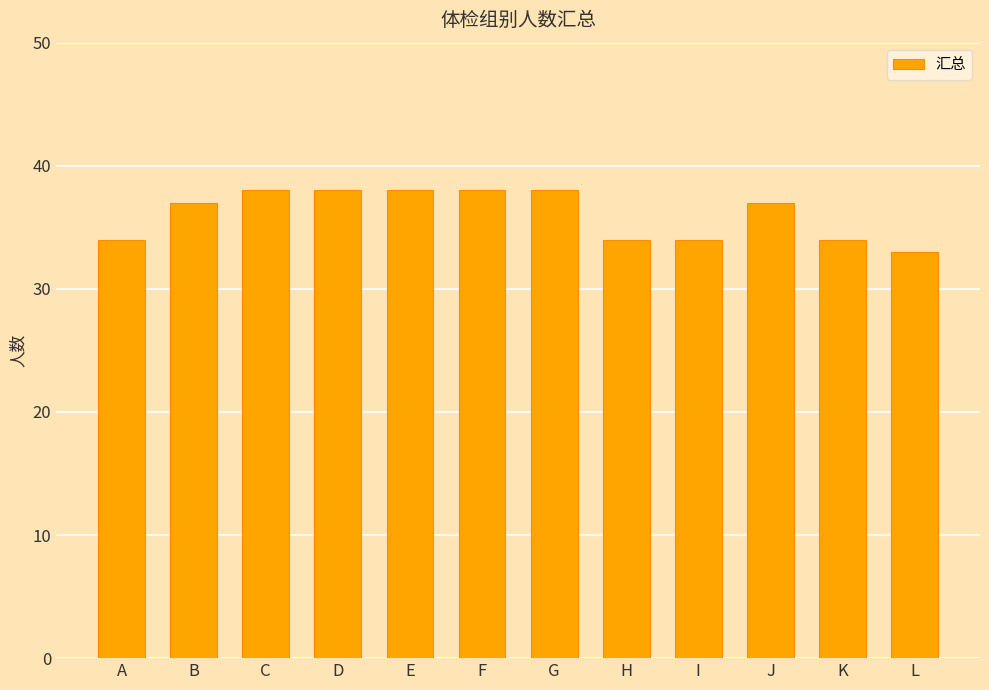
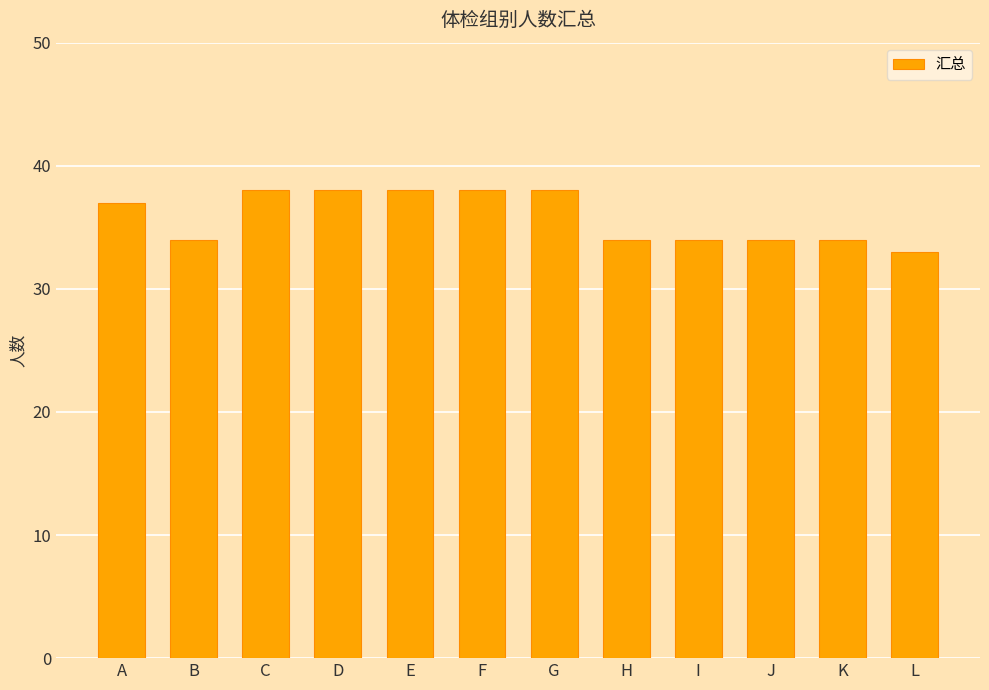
  {
-   "A": 34,
-   "B": 37,
+   "A": 37,
+   "B": 34,
    "C": 38,
    "D": 38,
    "E": 38,
    "F": 38,
    "G": 38,
    "H": 34,
    "I": 34,
-   "J": 37,
+   "J": 34,
    "K": 34,
    "L": 33
  }
